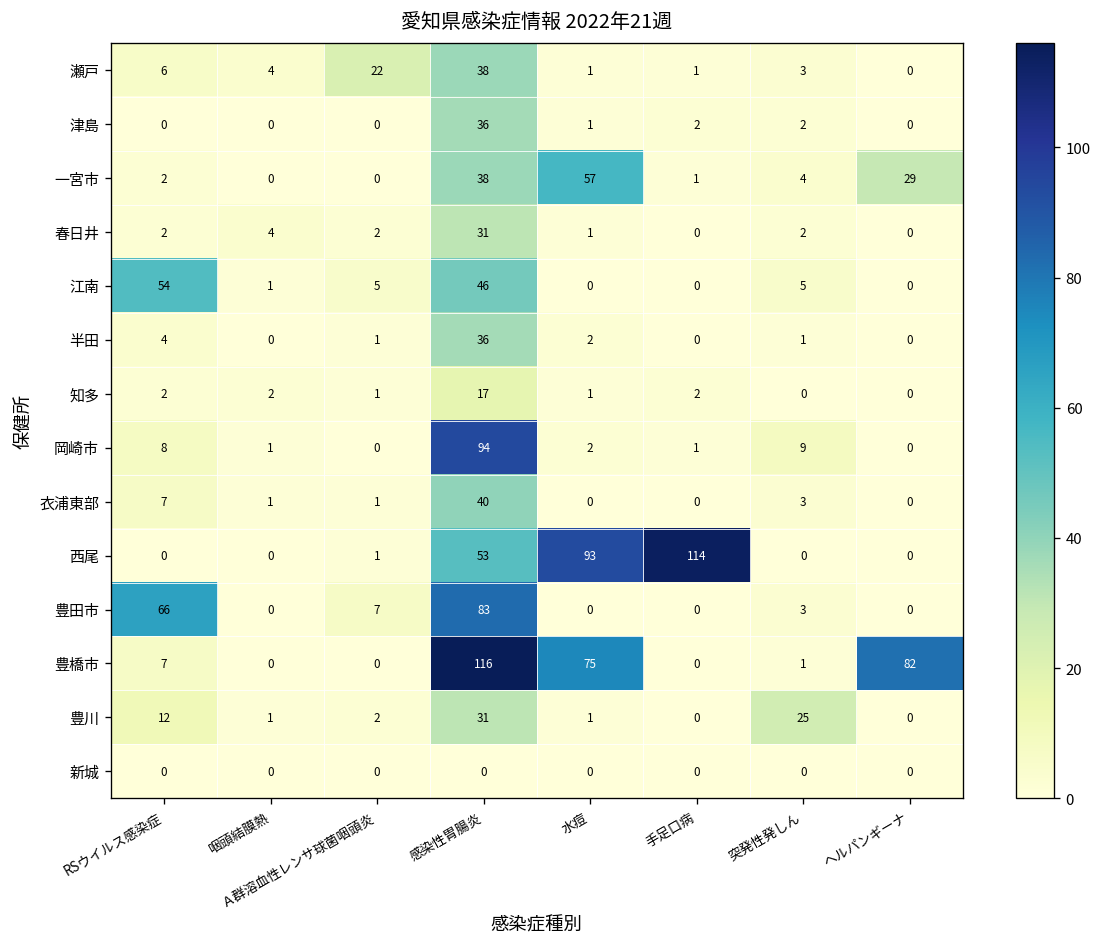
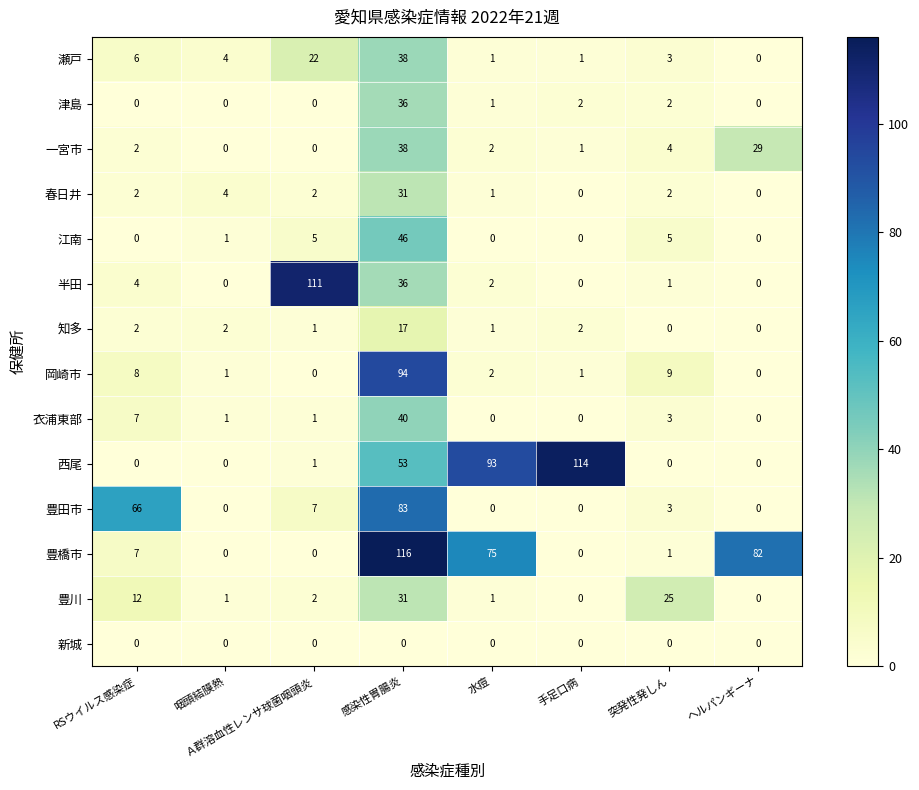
  {
    "瀬戸": {
      "RSウイルス感染症": 6,
      "咽頭結膜熱": 4,
      "Ａ群溶血性レンサ球菌咽頭炎": 22,
      "感染性胃腸炎": 38,
      "水痘": 1,
      "手足口病": 1,
      "突発性発しん": 3,
      "ヘルパンギーナ": 0
    },
    "津島": {
      "RSウイルス感染症": 0,
      "咽頭結膜熱": 0,
      "Ａ群溶血性レンサ球菌咽頭炎": 0,
      "感染性胃腸炎": 36,
      "水痘": 1,
      "手足口病": 2,
      "突発性発しん": 2,
      "ヘルパンギーナ": 0
    },
    "一宮市": {
      "RSウイルス感染症": 2,
      "咽頭結膜熱": 0,
      "Ａ群溶血性レンサ球菌咽頭炎": 0,
      "感染性胃腸炎": 38,
-     "水痘": 57,
+     "水痘": 2,
      "手足口病": 1,
      "突発性発しん": 4,
      "ヘルパンギーナ": 29
    },
    "春日井": {
      "RSウイルス感染症": 2,
      "咽頭結膜熱": 4,
      "Ａ群溶血性レンサ球菌咽頭炎": 2,
      "感染性胃腸炎": 31,
      "水痘": 1,
      "手足口病": 0,
      "突発性発しん": 2,
      "ヘルパンギーナ": 0
    },
    "江南": {
-     "RSウイルス感染症": 54,
+     "RSウイルス感染症": 0,
      "咽頭結膜熱": 1,
      "Ａ群溶血性レンサ球菌咽頭炎": 5,
      "感染性胃腸炎": 46,
      "水痘": 0,
      "手足口病": 0,
      "突発性発しん": 5,
      "ヘルパンギーナ": 0
    },
    "半田": {
      "RSウイルス感染症": 4,
      "咽頭結膜熱": 0,
-     "Ａ群溶血性レンサ球菌咽頭炎": 1,
+     "Ａ群溶血性レンサ球菌咽頭炎": 111,
      "感染性胃腸炎": 36,
      "水痘": 2,
      "手足口病": 0,
      "突発性発しん": 1,
      "ヘルパンギーナ": 0
    },
    "知多": {
      "RSウイルス感染症": 2,
      "咽頭結膜熱": 2,
      "Ａ群溶血性レンサ球菌咽頭炎": 1,
      "感染性胃腸炎": 17,
      "水痘": 1,
      "手足口病": 2,
      "突発性発しん": 0,
      "ヘルパンギーナ": 0
    },
    "岡崎市": {
      "RSウイルス感染症": 8,
      "咽頭結膜熱": 1,
      "Ａ群溶血性レンサ球菌咽頭炎": 0,
      "感染性胃腸炎": 94,
      "水痘": 2,
      "手足口病": 1,
      "突発性発しん": 9,
      "ヘルパンギーナ": 0
    },
    "衣浦東部": {
      "RSウイルス感染症": 7,
      "咽頭結膜熱": 1,
      "Ａ群溶血性レンサ球菌咽頭炎": 1,
      "感染性胃腸炎": 40,
      "水痘": 0,
      "手足口病": 0,
      "突発性発しん": 3,
      "ヘルパンギーナ": 0
    },
    "西尾": {
      "RSウイルス感染症": 0,
      "咽頭結膜熱": 0,
      "Ａ群溶血性レンサ球菌咽頭炎": 1,
      "感染性胃腸炎": 53,
      "水痘": 93,
      "手足口病": 114,
      "突発性発しん": 0,
      "ヘルパンギーナ": 0
    },
    "豊田市": {
      "RSウイルス感染症": 66,
      "咽頭結膜熱": 0,
      "Ａ群溶血性レンサ球菌咽頭炎": 7,
      "感染性胃腸炎": 83,
      "水痘": 0,
      "手足口病": 0,
      "突発性発しん": 3,
      "ヘルパンギーナ": 0
    },
    "豊橋市": {
      "RSウイルス感染症": 7,
      "咽頭結膜熱": 0,
      "Ａ群溶血性レンサ球菌咽頭炎": 0,
      "感染性胃腸炎": 116,
      "水痘": 75,
      "手足口病": 0,
      "突発性発しん": 1,
      "ヘルパンギーナ": 82
    },
    "豊川": {
      "RSウイルス感染症": 12,
      "咽頭結膜熱": 1,
      "Ａ群溶血性レンサ球菌咽頭炎": 2,
      "感染性胃腸炎": 31,
      "水痘": 1,
      "手足口病": 0,
      "突発性発しん": 25,
      "ヘルパンギーナ": 0
    },
    "新城": {
      "RSウイルス感染症": 0,
      "咽頭結膜熱": 0,
      "Ａ群溶血性レンサ球菌咽頭炎": 0,
      "感染性胃腸炎": 0,
      "水痘": 0,
      "手足口病": 0,
      "突発性発しん": 0,
      "ヘルパンギーナ": 0
    }
  }
